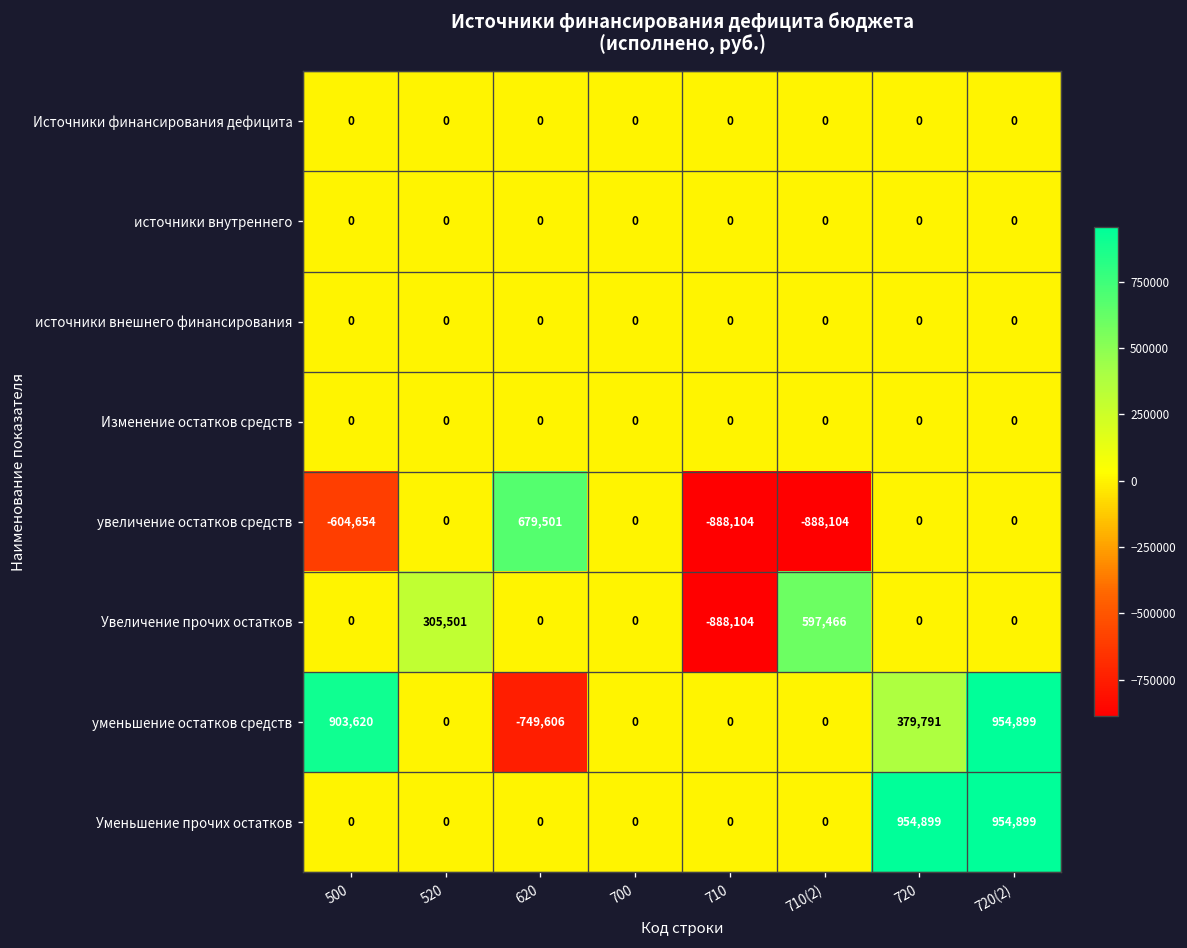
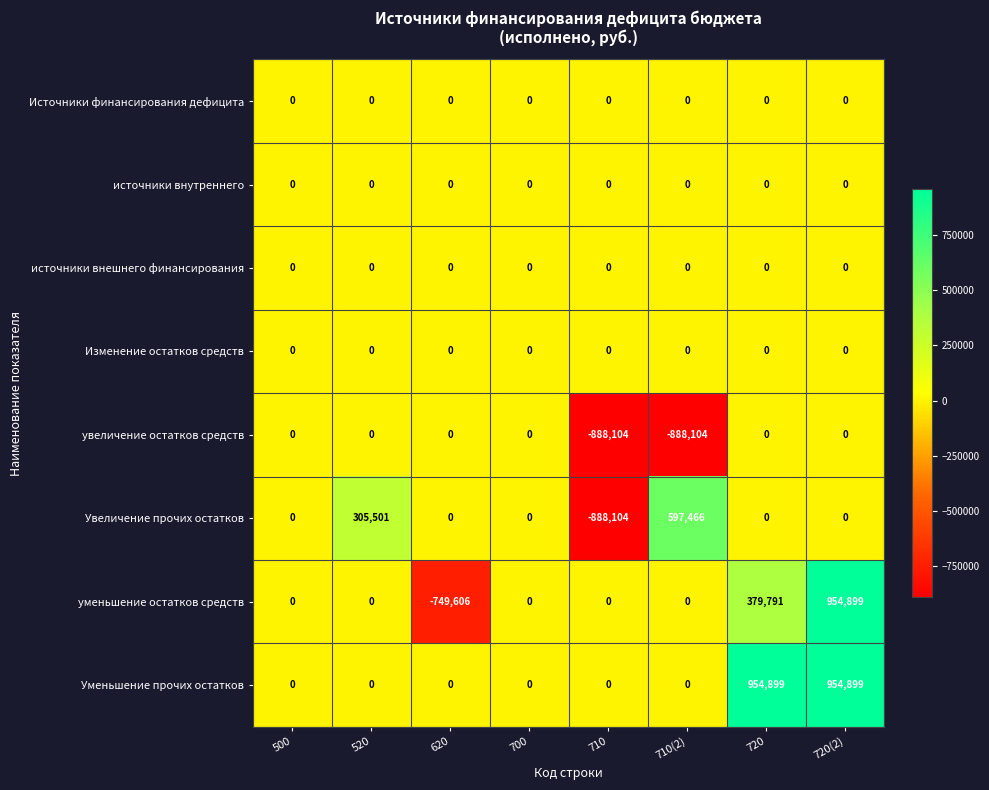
  {
    "Источники финансирования дефицита": {
      "500": "0",
      "520": "0",
      "620": "0",
      "700": "0",
      "710": "0",
      "710(2)": "0",
      "720": "0",
      "720(2)": "0"
    },
    "источники внутреннего": {
      "500": "0",
      "520": "0",
      "620": "0",
      "700": "0",
      "710": "0",
      "710(2)": "0",
      "720": "0",
      "720(2)": "0"
    },
    "источники внешнего финансирования": {
      "500": "0",
      "520": "0",
      "620": "0",
      "700": "0",
      "710": "0",
      "710(2)": "0",
      "720": "0",
      "720(2)": "0"
    },
    "Изменение остатков средств": {
      "500": "0",
      "520": "0",
      "620": "0",
      "700": "0",
      "710": "0",
      "710(2)": "0",
      "720": "0",
      "720(2)": "0"
    },
    "увеличение остатков средств": {
-     "500": "-604,654",
+     "500": "0",
      "520": "0",
-     "620": "679,501",
+     "620": "0",
      "700": "0",
      "710": "-888,104",
      "710(2)": "-888,104",
      "720": "0",
      "720(2)": "0"
    },
    "Увеличение прочих остатков": {
      "500": "0",
      "520": "305,501",
      "620": "0",
      "700": "0",
      "710": "-888,104",
      "710(2)": "597,466",
      "720": "0",
      "720(2)": "0"
    },
    "уменьшение остатков средств": {
-     "500": "903,620",
+     "500": "0",
      "520": "0",
      "620": "-749,606",
      "700": "0",
      "710": "0",
      "710(2)": "0",
      "720": "379,791",
      "720(2)": "954,899"
    },
    "Уменьшение прочих остатков": {
      "500": "0",
      "520": "0",
      "620": "0",
      "700": "0",
      "710": "0",
      "710(2)": "0",
      "720": "954,899",
      "720(2)": "954,899"
    }
  }
